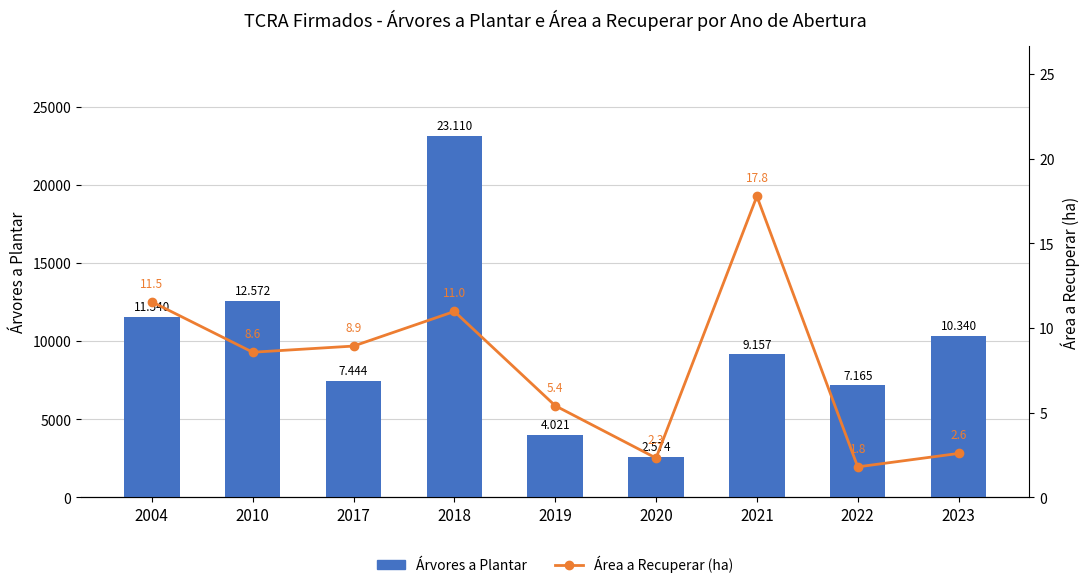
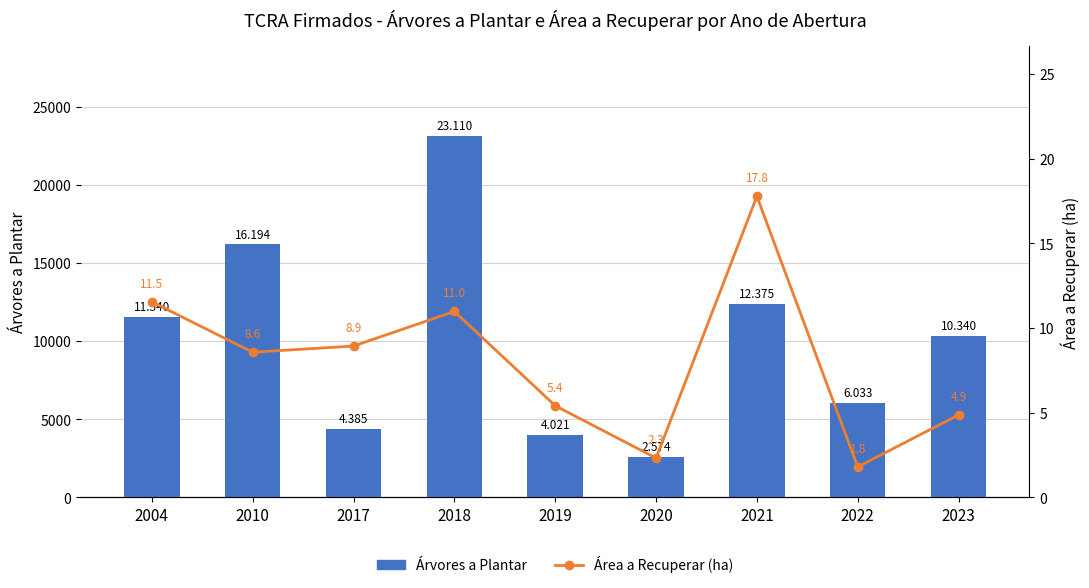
  {
    "Árvores a Plantar": {
-     "2010": 12.572,
-     "2017": 7.444,
-     "2021": 9.157,
-     "2022": 7.165
+     "2010": 16.194,
+     "2017": 4.385,
+     "2021": 12.375,
+     "2022": 6.033
    },
    "Área a Recuperar (ha)": {
      "2004": 11.540,
      "2010": 8.6,
      "2017": 8.9,
      "2018": 11.0,
      "2019": 5.4,
      "2021": 17.8,
      "2022": 1.8,
-     "2023": 2.6
+     "2023": 4.9
    }
  }
